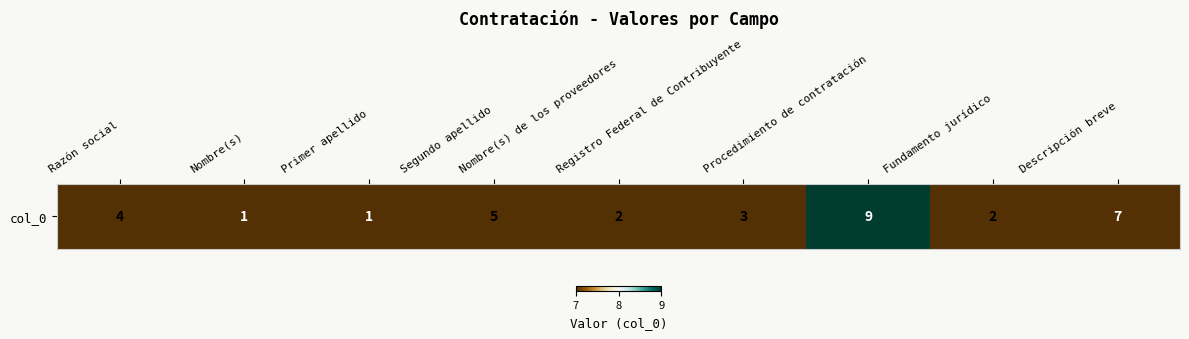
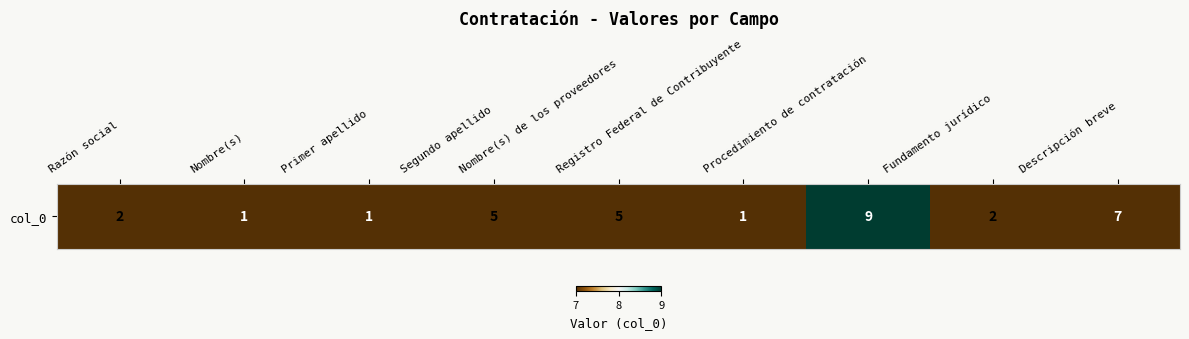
  {
    "col_0": {
-     "Razón social": 4,
+     "Razón social": 2,
      "Nombre(s)": 1,
      "Primer apellido": 1,
      "Segundo apellido": 5,
-     "Nombre(s) de los proveedores": 2,
-     "Registro Federal de Contribuyente": 3,
+     "Nombre(s) de los proveedores": 5,
+     "Registro Federal de Contribuyente": 1,
      "Procedimiento de contratación": 9,
      "Fundamento jurídico": 2,
      "Descripción breve": 7
    }
  }
